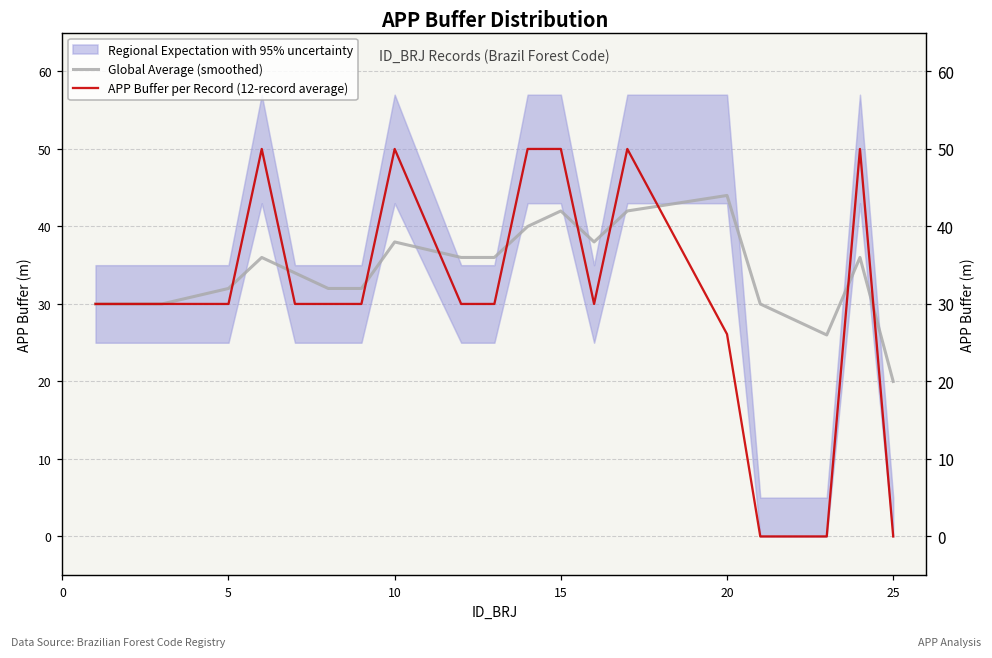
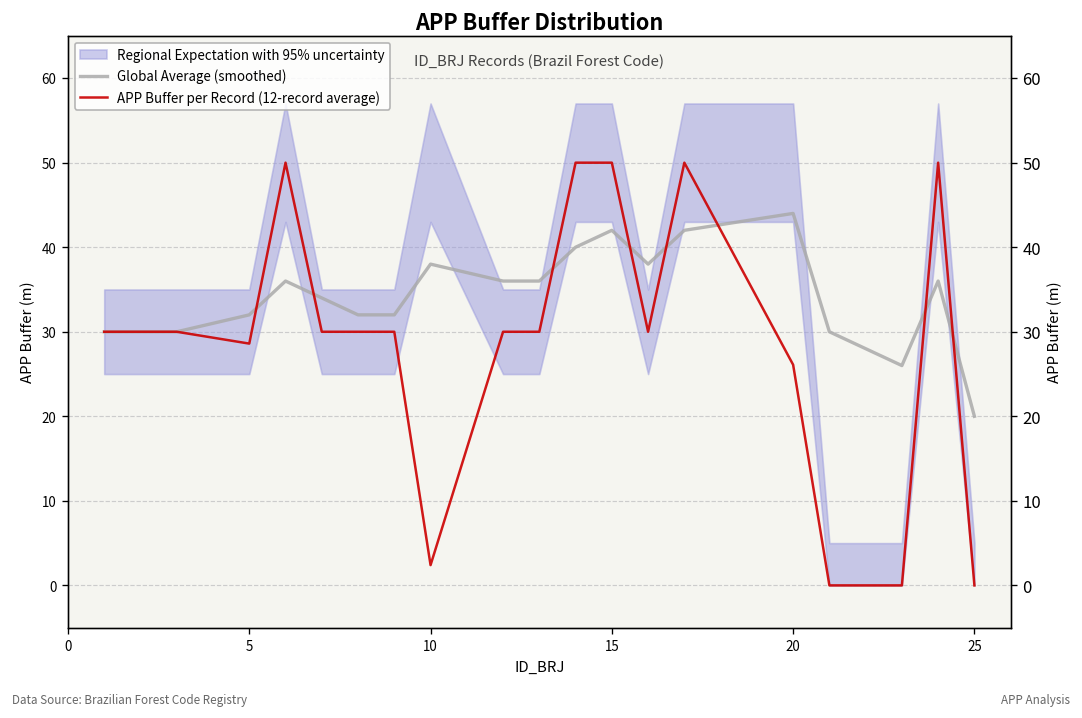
  {
    "APP Buffer per Record (12-record average)": {
-     "5": 30,
-     "10": 50,
+     "5": 29,
+     "10": 2,
      "15": 50,
      "20": 26,
      "25": 0
    }
  }
